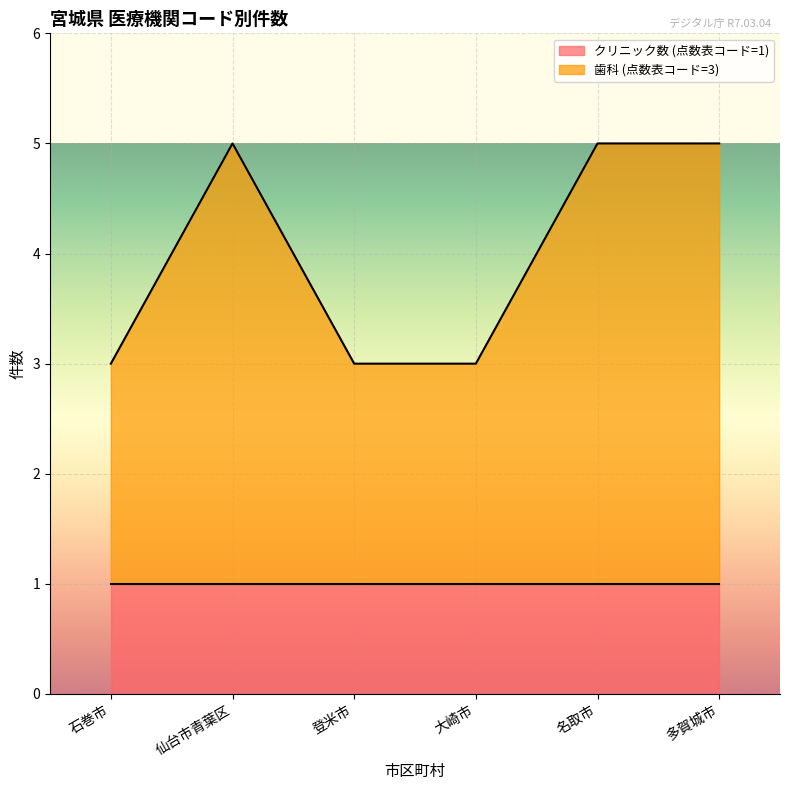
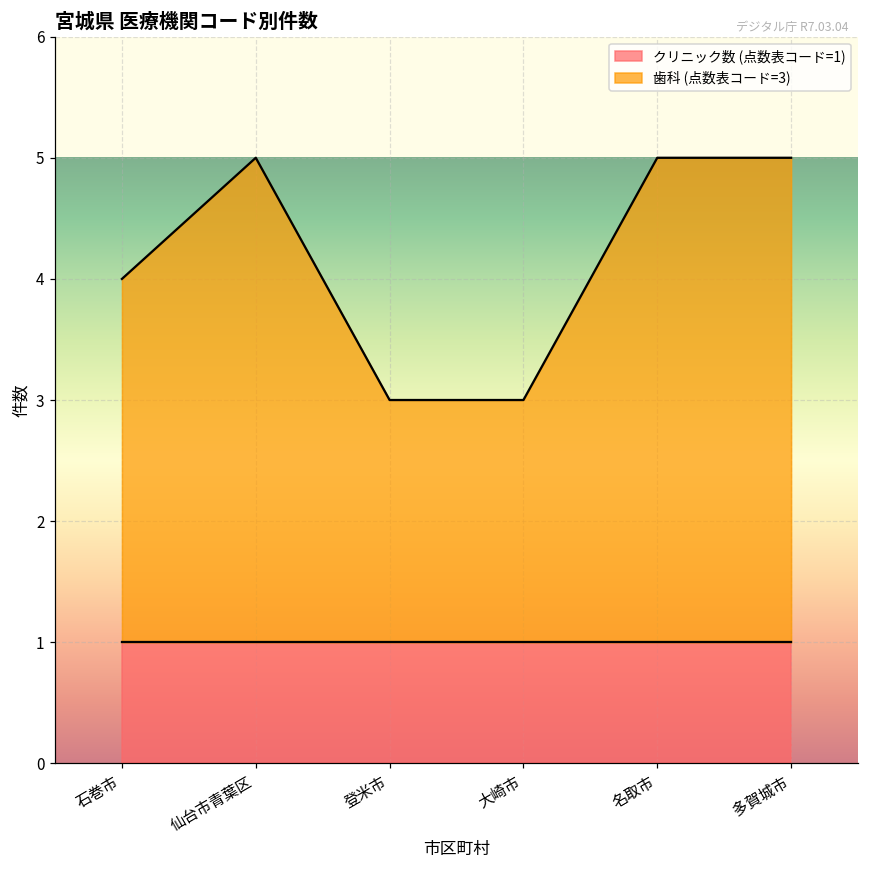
  {
    "クリニック数 (点数表コード=1)": {
      "石巻市": 1.00,
      "仙台市青葉区": 1.00,
      "登米市": 1.00,
      "大崎市": 1.00,
      "名取市": 1.00,
      "多賀城市": 1.00
    },
    "歯科 (点数表コード=3)": {
-     "石巻市": 3.00,
+     "石巻市": 4.00,
      "仙台市青葉区": 5.00,
      "登米市": 3.00,
      "大崎市": 3.00,
      "名取市": 5.00,
      "多賀城市": 5.00
    }
  }
